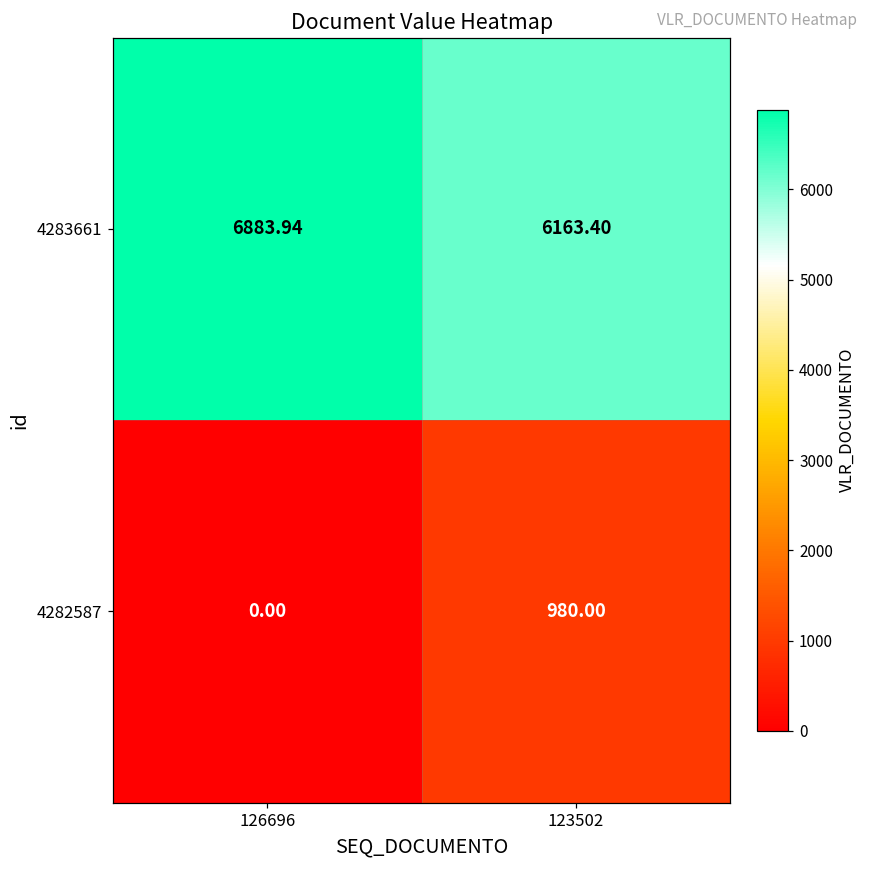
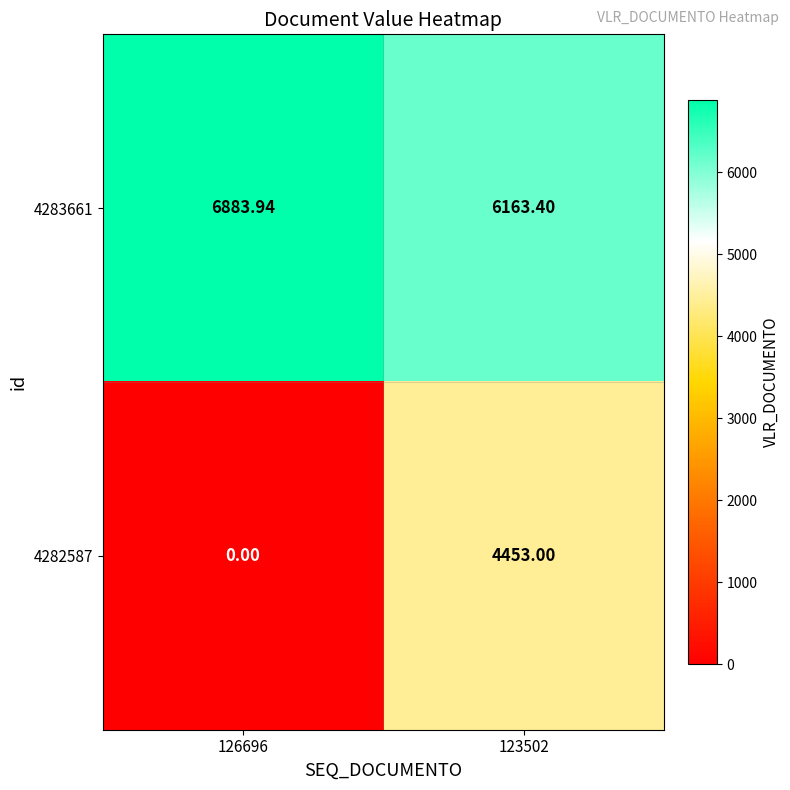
  {
    "4283661": {
      "126696": 6883.94,
      "123502": 6163.40
    },
    "4282587": {
      "126696": 0.00,
-     "123502": 980.00
+     "123502": 4453.00
    }
  }
